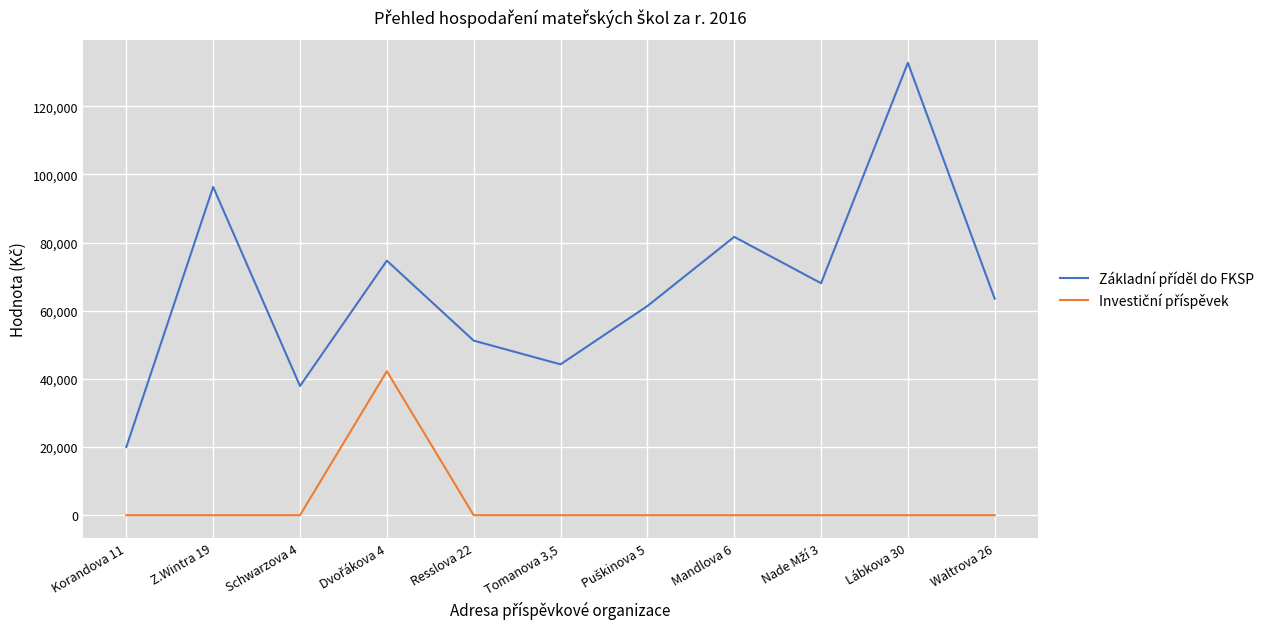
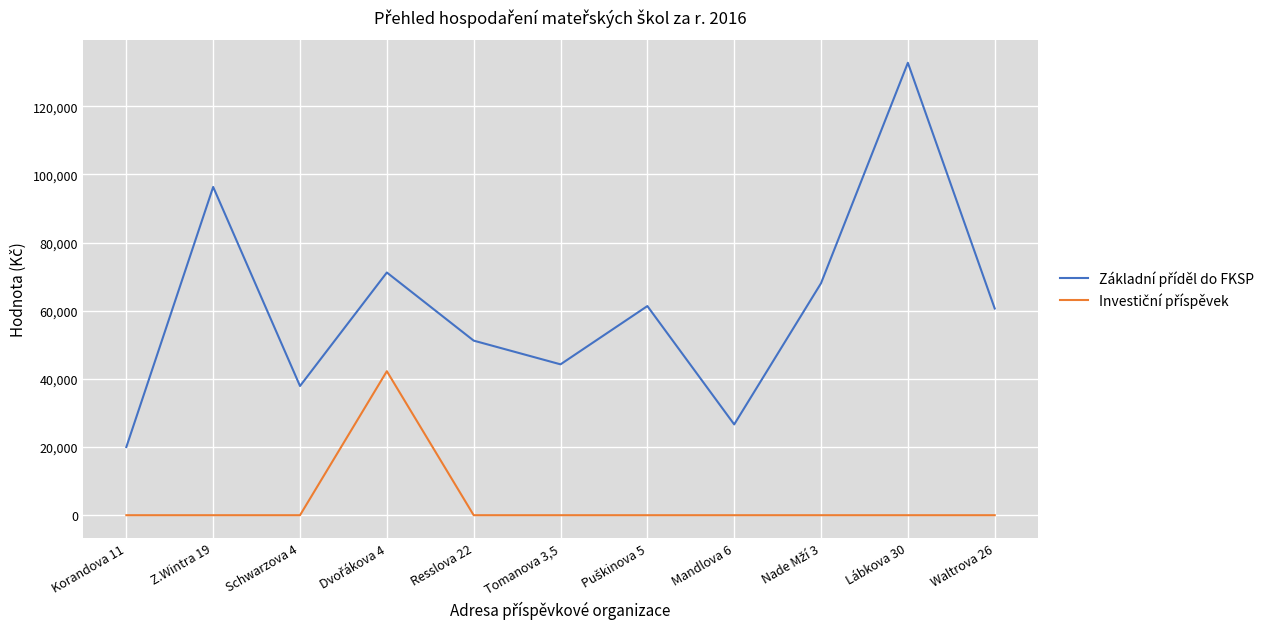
  {
    "Základní příděl do FKSP": {
      "Korandova 11": "20,000",
      "Z.Wintra 19": "96,000",
      "Schwarzova 4": "38,000",
-     "Dvořákova 4": "75,000",
+     "Dvořákova 4": "71,000",
      "Resslova 22": "51,000",
      "Tomanova 3,5": "44,000",
      "Puškinova 5": "61,000",
-     "Mandlova 6": "82,000",
+     "Mandlova 6": "27,000",
      "Nade Mží 3": "68,000",
      "Lábkova 30": "133,000",
-     "Waltrova 26": "64,000"
+     "Waltrova 26": "61,000"
    },
    "Investiční příspěvek": {
      "Korandova 11": "0",
      "Z.Wintra 19": "0",
      "Schwarzova 4": "0",
      "Dvořákova 4": "42,000",
      "Resslova 22": "0",
      "Tomanova 3,5": "0",
      "Puškinova 5": "0",
      "Mandlova 6": "0",
      "Nade Mží 3": "0",
      "Lábkova 30": "0",
      "Waltrova 26": "0"
    }
  }
